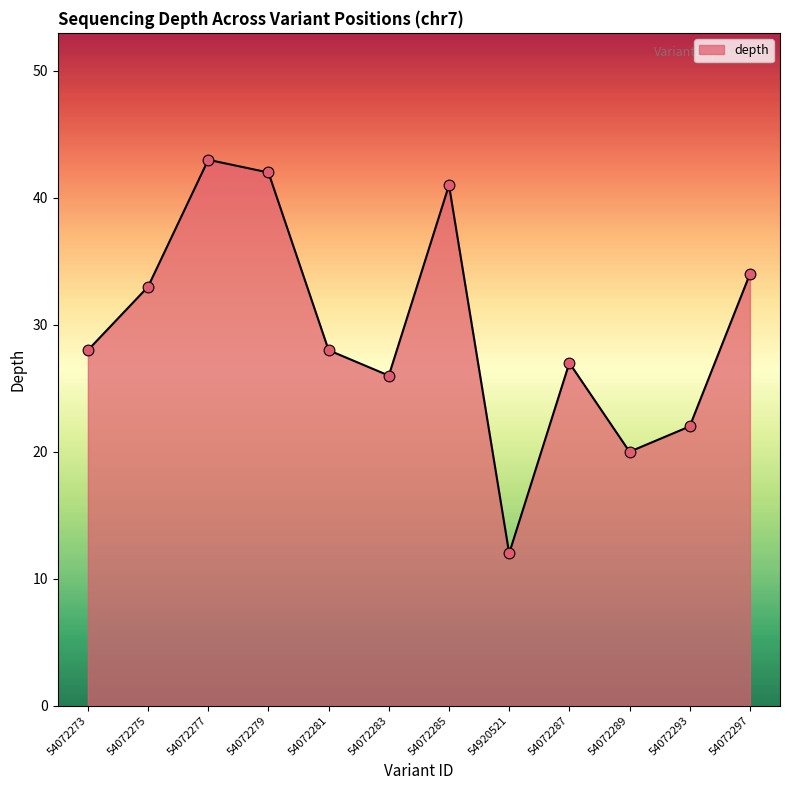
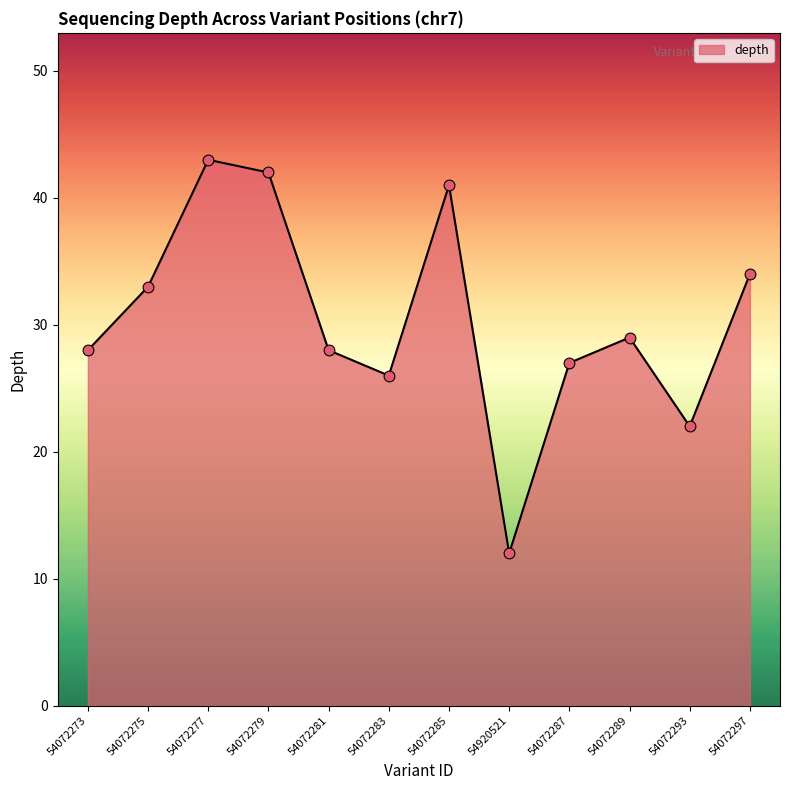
  {
    "54072273": 28,
    "54072275": 33,
    "54072277": 43,
    "54072279": 42,
    "54072281": 28,
    "54072283": 26,
    "54072285": 41,
    "54920521": 12,
    "54072287": 27,
-   "54072289": 20,
+   "54072289": 29,
    "54072293": 22,
    "54072297": 34
  }
